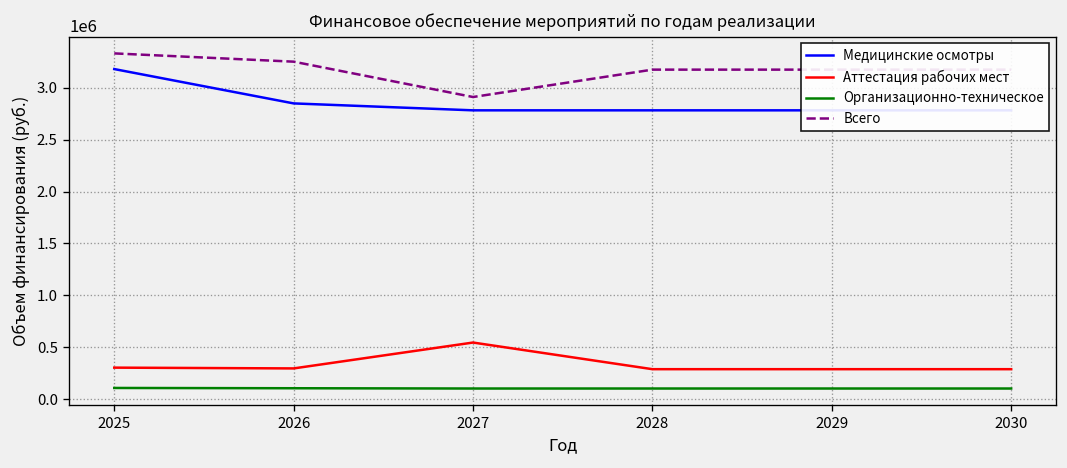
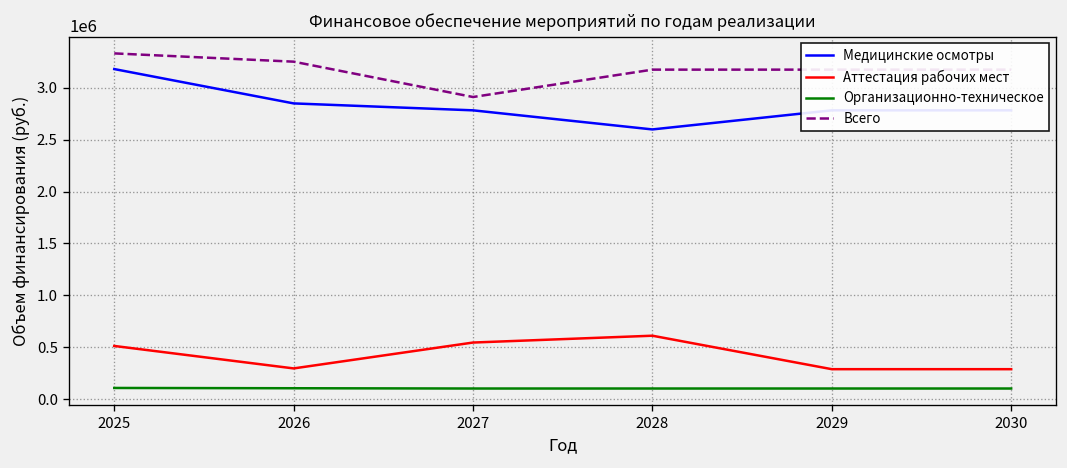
  {
    "Медицинские осмотры": {
      "2025": 3200000,
      "2026": 2800000,
      "2027": 2800000,
-     "2028": 2800000
+     "2028": 2600000
    },
    "Аттестация рабочих мест": {
-     "2025": 300000,
+     "2025": 500000,
      "2026": 300000,
      "2027": 500000,
-     "2028": 300000,
+     "2028": 600000,
      "2029": 300000,
      "2030": 300000
    },
    "Организационно-техническое": {
      "2025": 100000,
      "2026": 100000,
      "2027": 100000,
      "2028": 100000,
      "2029": 100000,
      "2030": 100000
    },
    "Всего": {
      "2025": 3300000,
      "2026": 3300000,
      "2027": 2900000,
      "2028": 3200000
    }
  }
